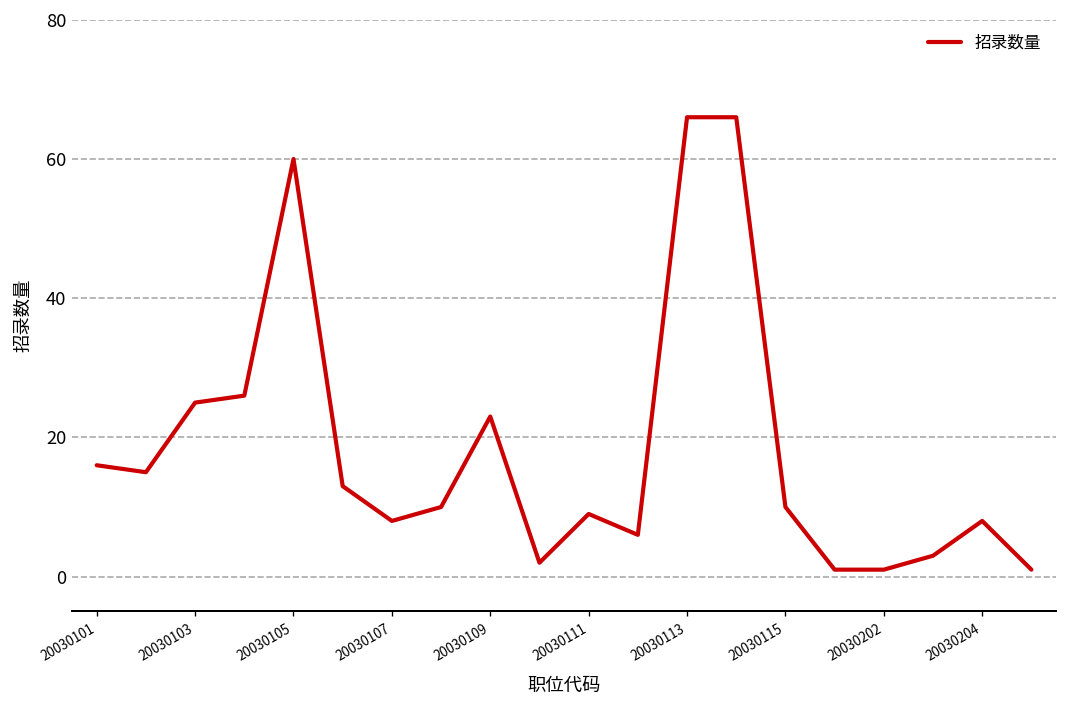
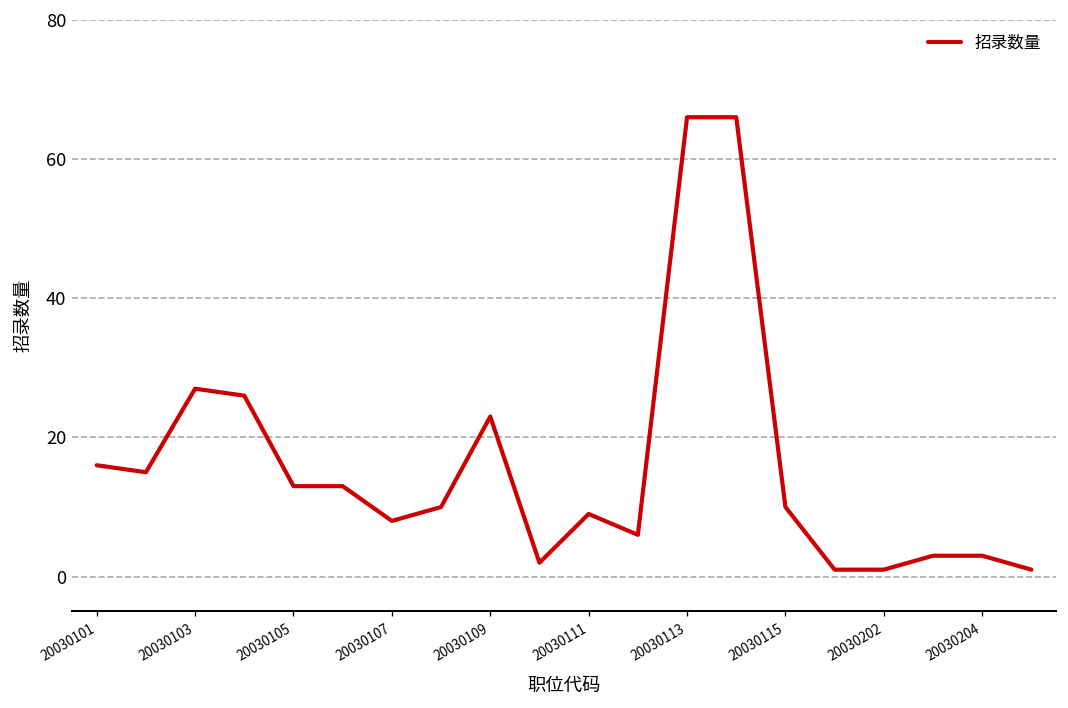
  {
    "20030101": 16,
-   "20030103": 25,
-   "20030105": 60,
+   "20030103": 27,
+   "20030105": 13,
    "20030107": 8,
    "20030109": 23,
    "20030111": 9,
    "20030113": 66,
    "20030115": 10,
    "20030202": 1,
-   "20030204": 8
+   "20030204": 3
  }
